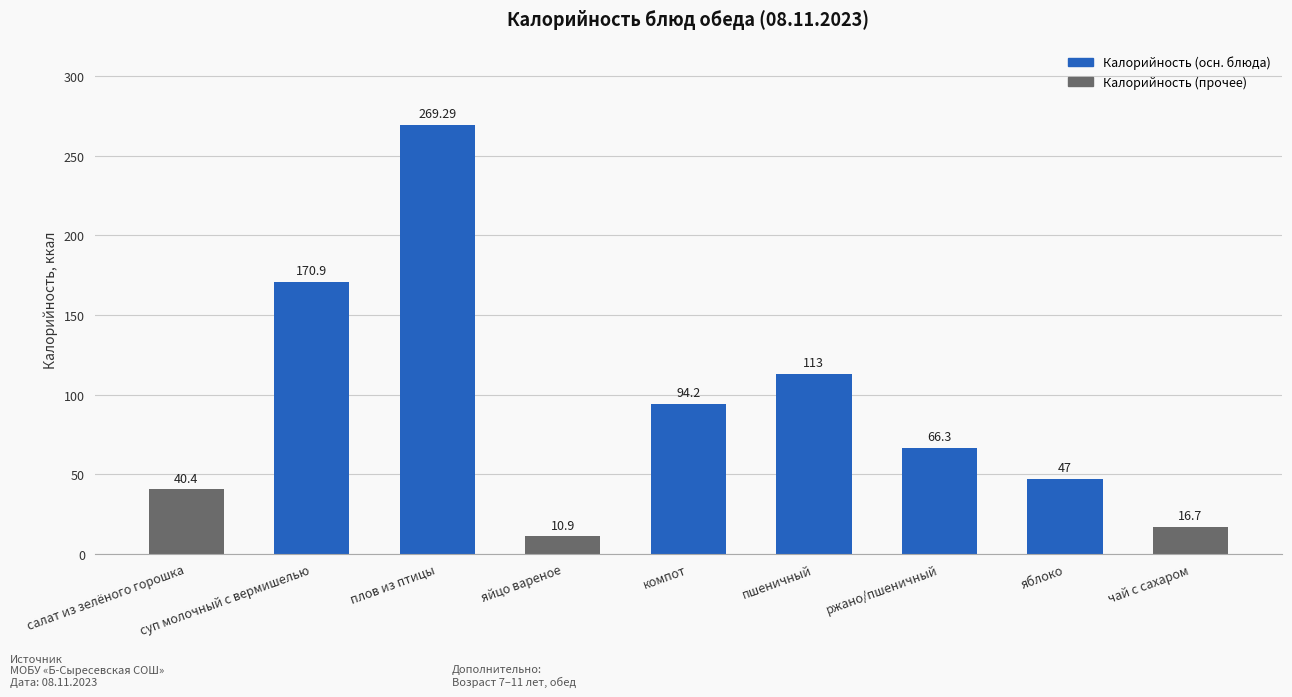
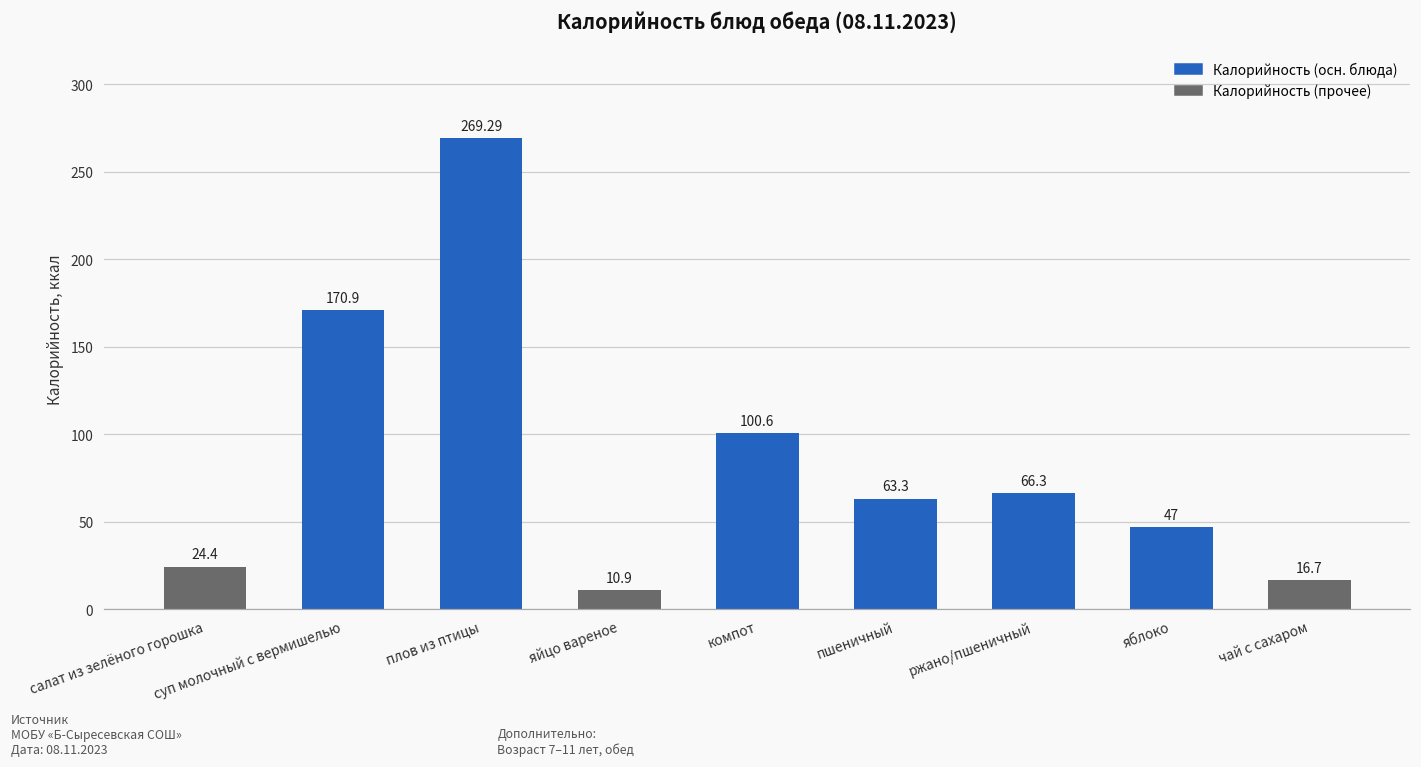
  {
-   "салат из зелёного горошка": 40.4,
+   "салат из зелёного горошка": 24.4,
    "суп молочный с вермишелью": 170.9,
    "плов из птицы": 269.29,
    "яйцо вареное": 10.9,
-   "компот": 94.2,
-   "пшеничный": 113,
+   "компот": 100.6,
+   "пшеничный": 63.3,
    "ржано/пшеничный": 66.3,
    "яблоко": 47,
    "чай с сахаром": 16.7
  }
